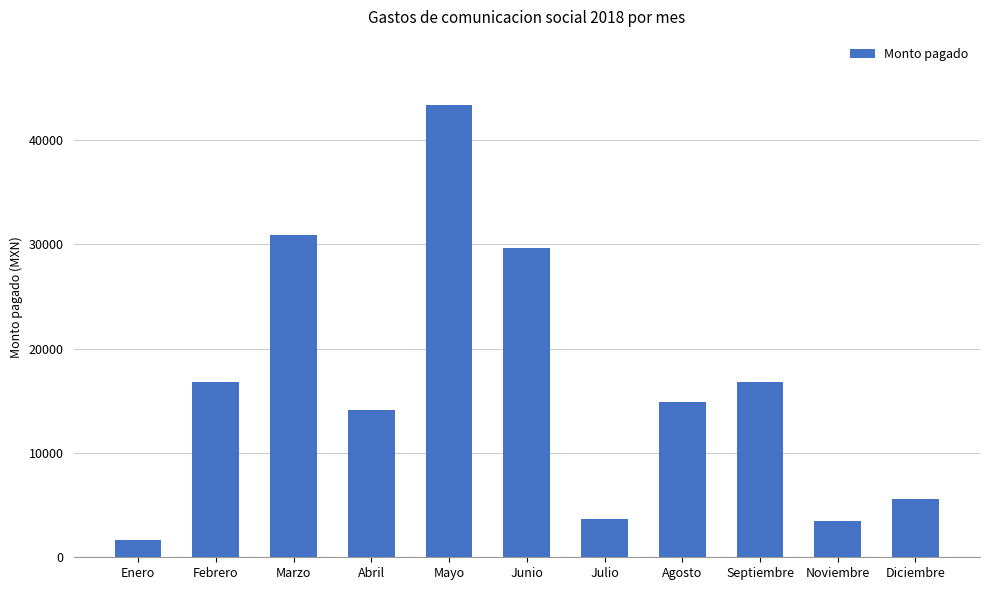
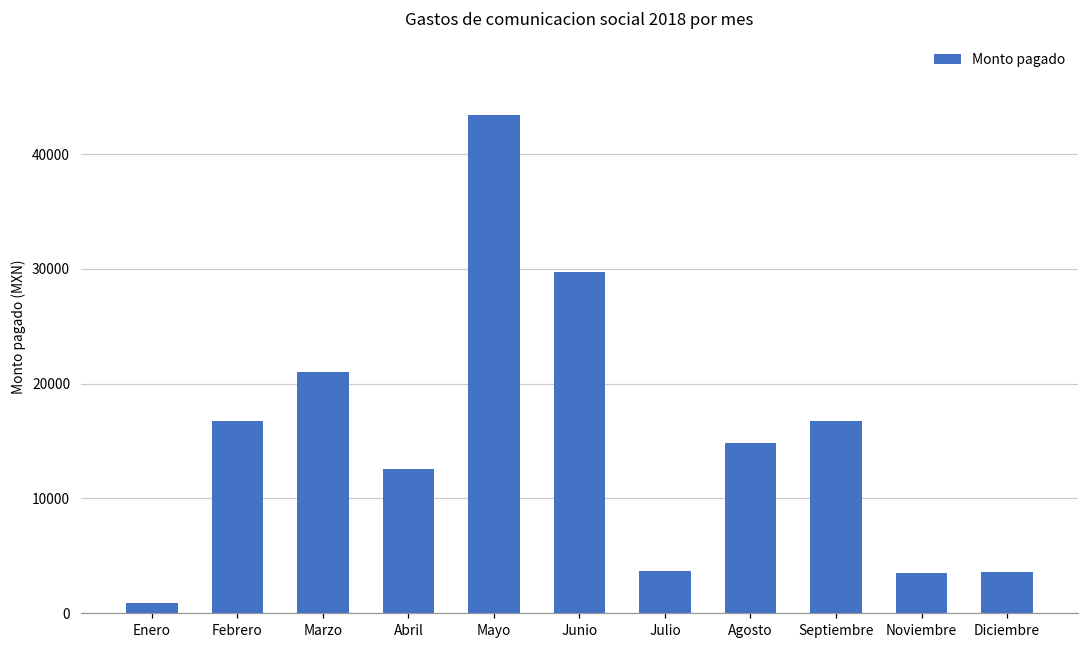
  {
-   "Enero": 1700,
+   "Enero": 900,
    "Febrero": 16800,
-   "Marzo": 30900,
-   "Abril": 14200,
+   "Marzo": 21000,
+   "Abril": 12500,
    "Mayo": 43400,
    "Junio": 29700,
    "Julio": 3700,
    "Agosto": 14800,
    "Septiembre": 16800,
    "Noviembre": 3400,
-   "Diciembre": 5600
+   "Diciembre": 3600
  }
